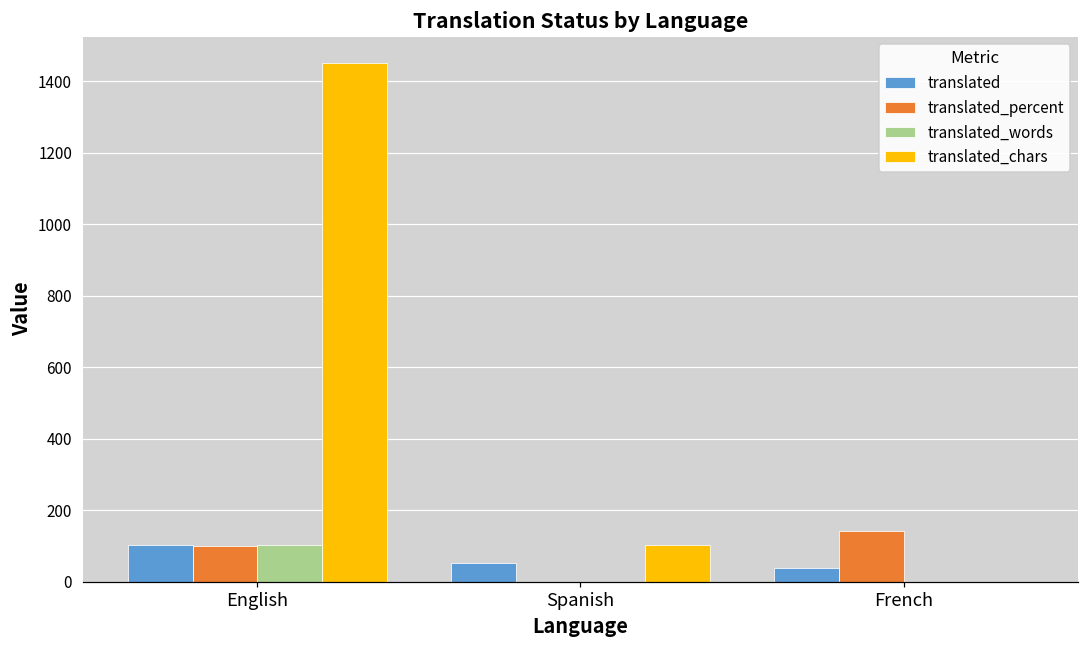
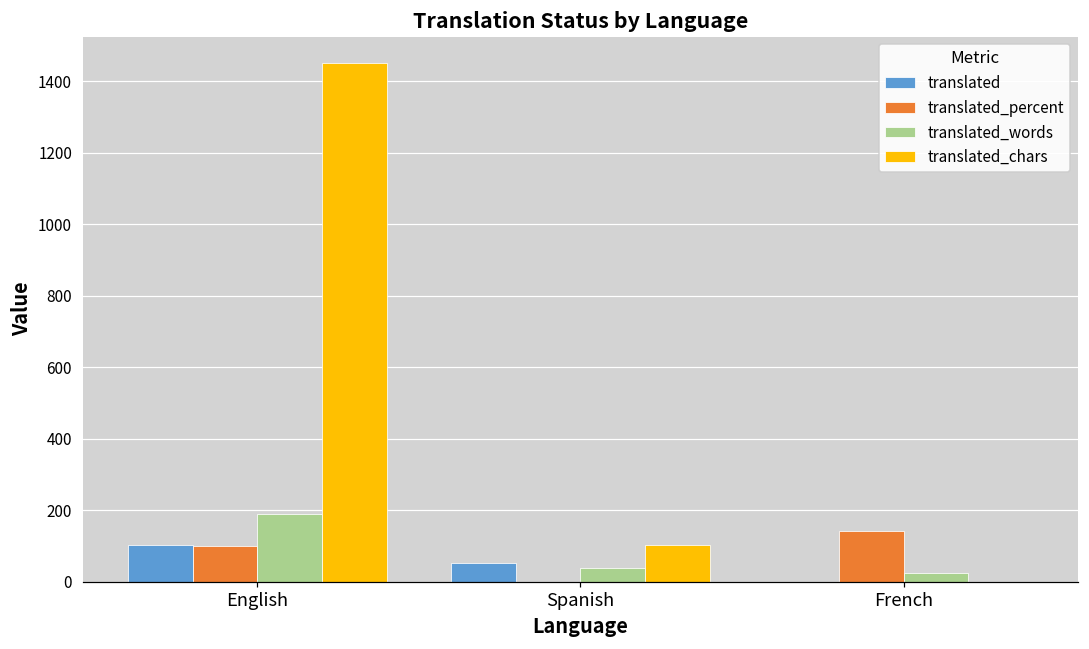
  {
    "translated": {
      "English": 100,
      "Spanish": 50,
-     "French": 40
+     "French": 0
    },
    "translated_percent": {
      "English": 100,
      "Spanish": 0,
      "French": 140
    },
    "translated_words": {
-     "English": 100,
-     "Spanish": 0,
-     "French": 0
+     "English": 190,
+     "Spanish": 40,
+     "French": 30
    },
    "translated_chars": {
      "English": 1450,
      "Spanish": 100,
      "French": 0
    }
  }
